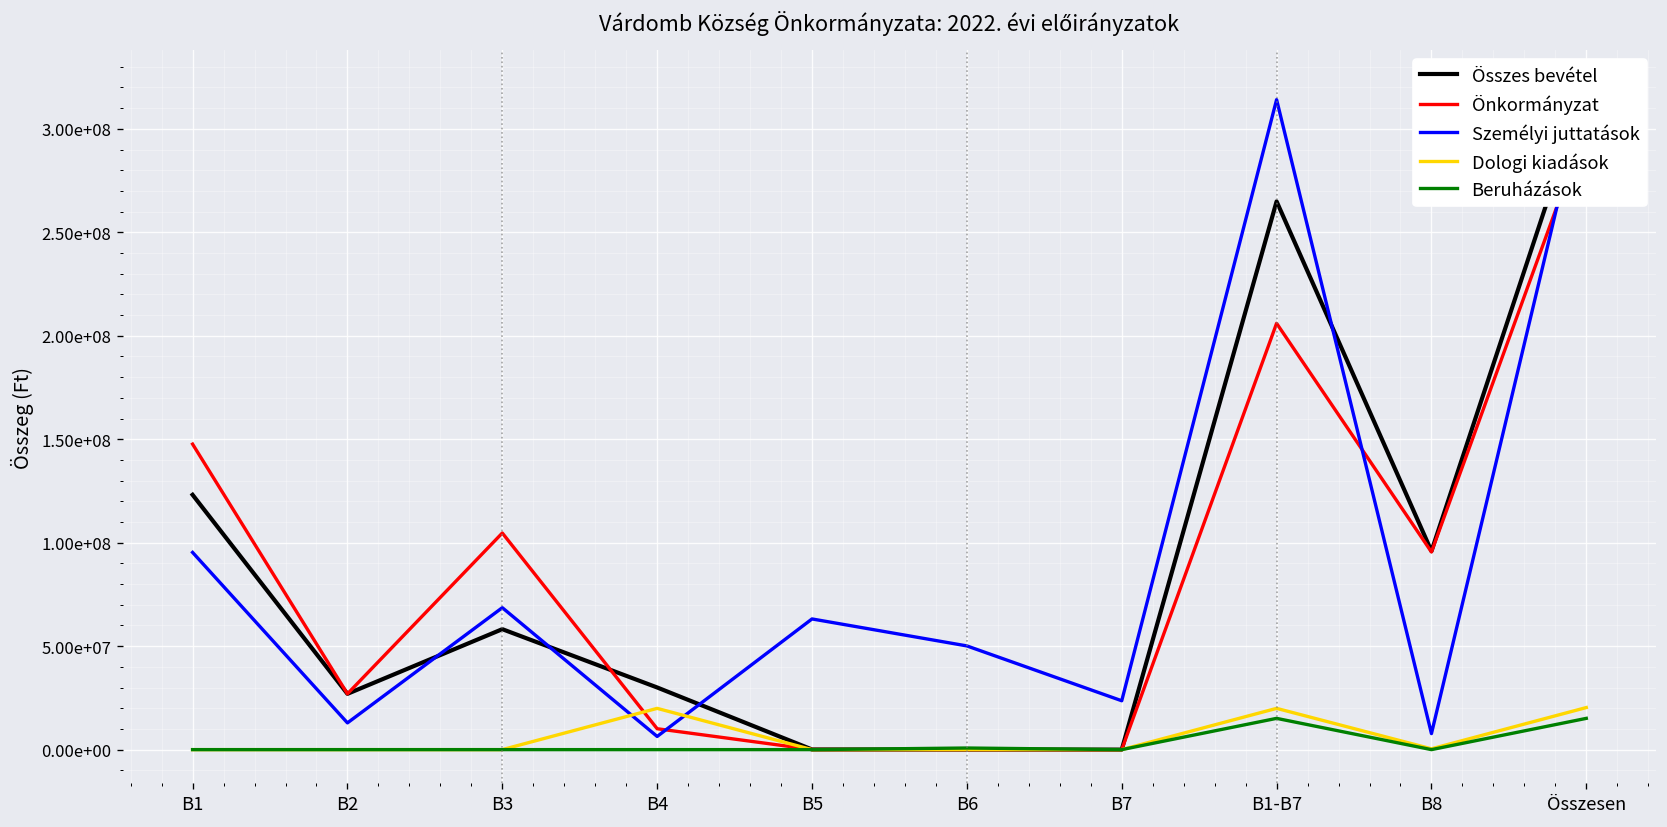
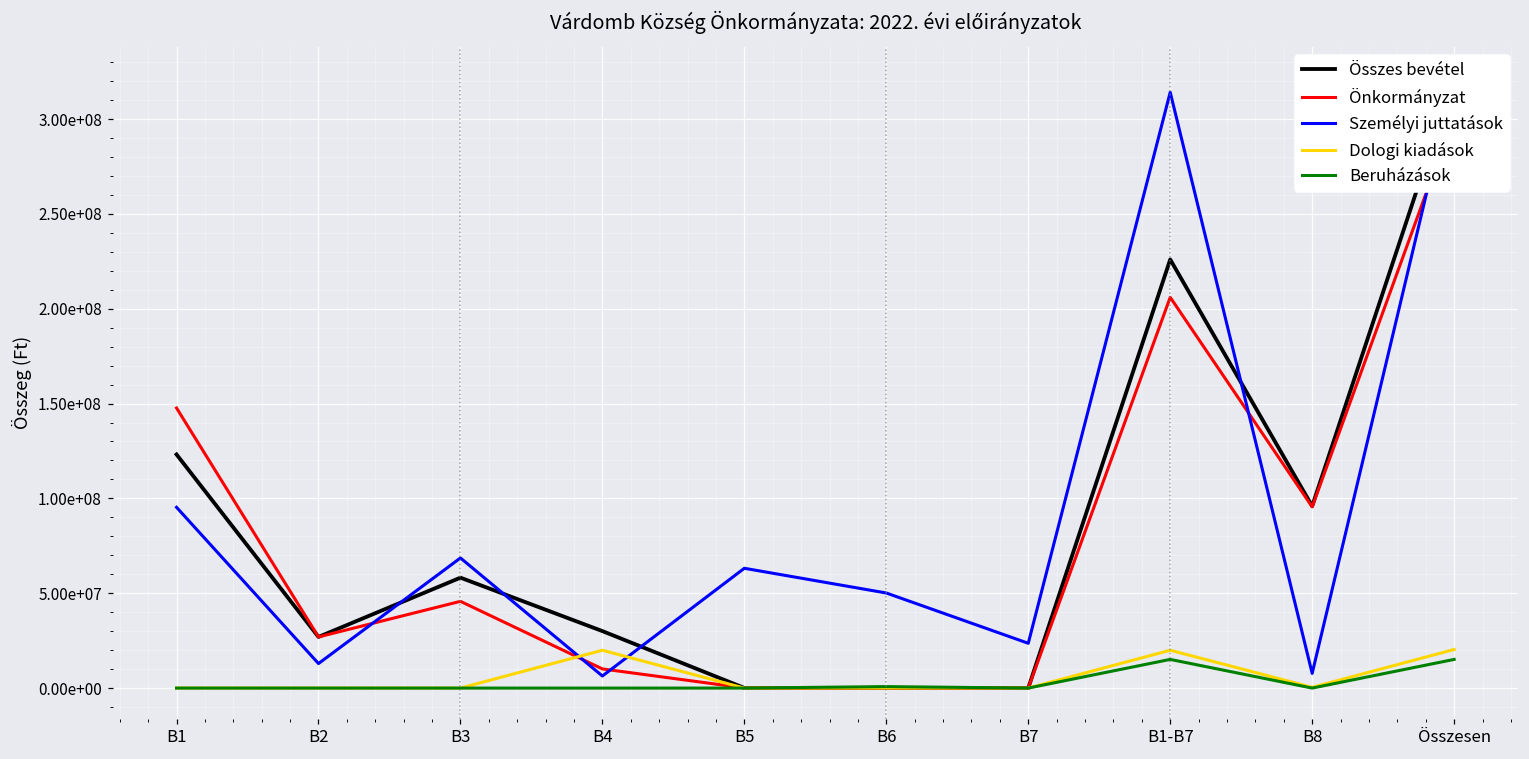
  {
    "Összes bevétel": {
      "B1": 123000000,
      "B3": 58000000,
      "B4": 30000000,
-     "B1-B7": 265000000
+     "B1-B7": 226000000
    },
    "Önkormányzat": {
      "B1": 148000000,
-     "B3": 105000000,
+     "B3": 46000000,
      "B4": 10000000,
      "B1-B7": 206000000
    },
    "Személyi juttatások": {
      "B1": 95000000,
      "B2": 13000000,
      "B3": 69000000,
      "B4": 6000000,
      "B5": 63000000,
      "B6": 50000000,
      "B7": 24000000,
      "B1-B7": 314000000,
      "B8": 8000000
    },
    "Dologi kiadások": {
      "B4": 20000000,
      "B1-B7": 20000000,
      "Összesen": 20000000
    },
    "Beruházások": {
      "B4": 0,
      "B1-B7": 15000000,
      "Összesen": 15000000
    }
  }
